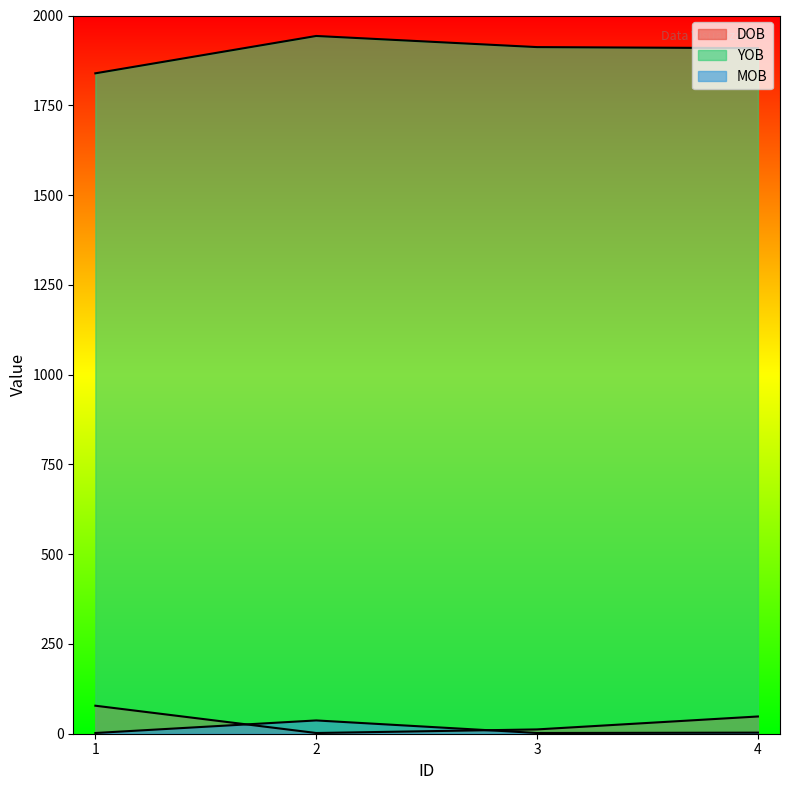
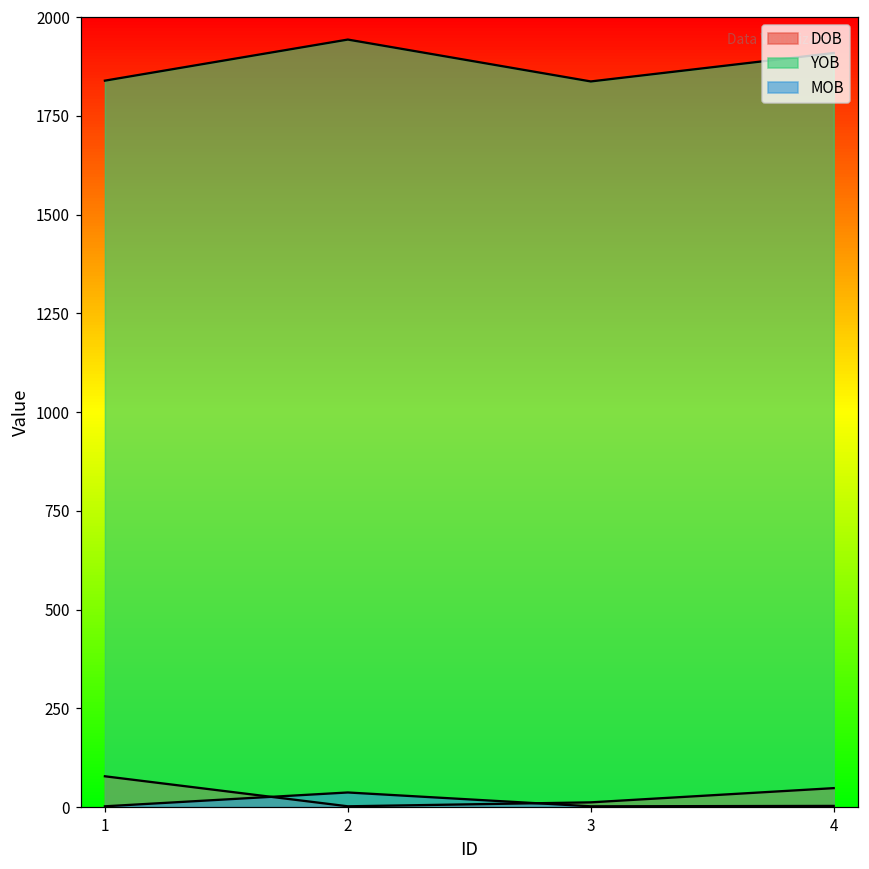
  {
    "DOB": {
      "1": 80,
      "2": 0,
      "3": 10,
      "4": 50
    },
    "YOB": {
      "1": 1840,
      "2": 1940,
-     "3": 1910
+     "3": 1840
    },
    "MOB": {
      "1": 0,
      "2": 40,
      "3": 0,
      "4": 0
    }
  }
